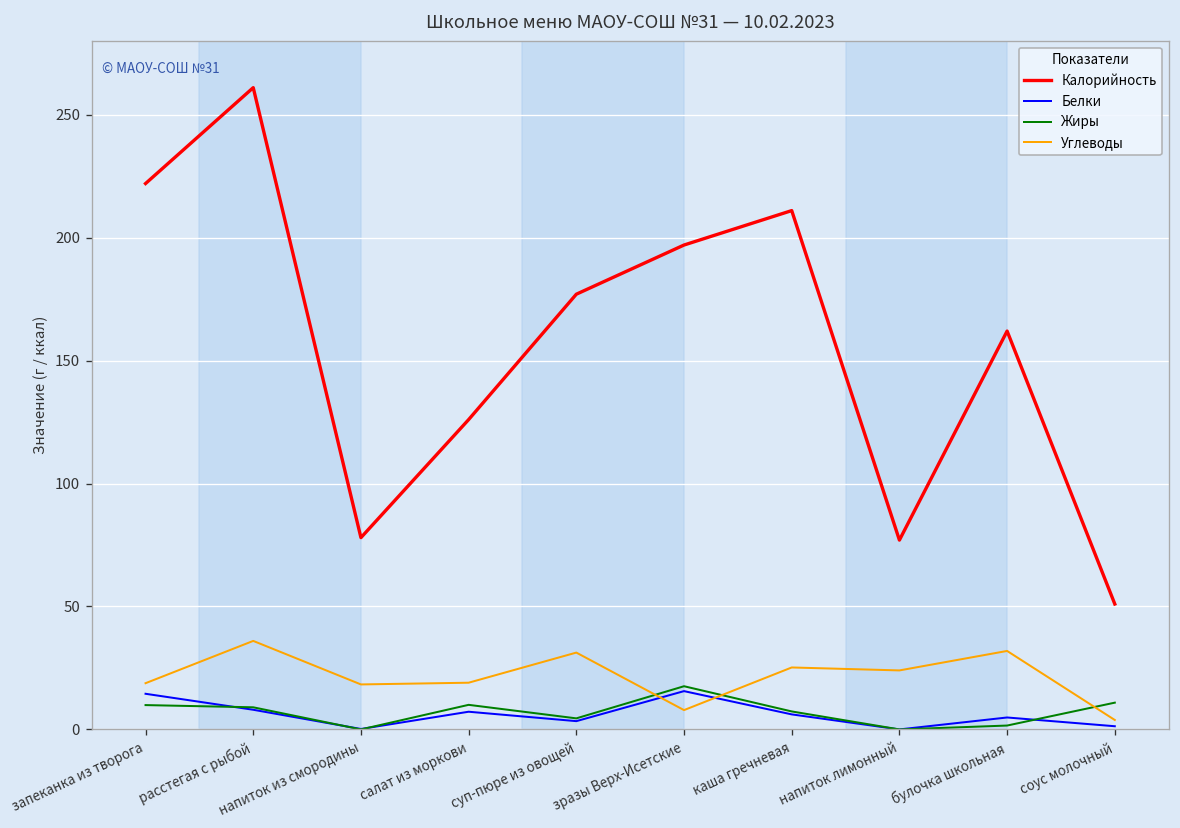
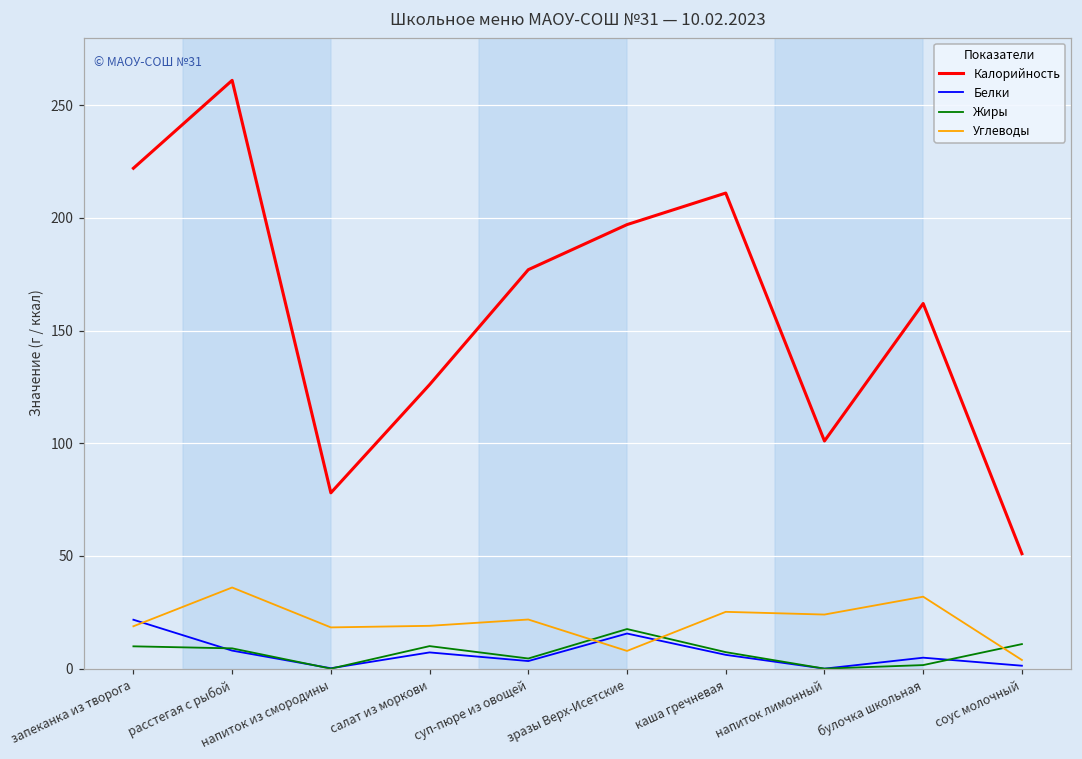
  {
    "Калорийность": {
      "запеканка из творога": 222,
      "расстегая с рыбой": 261,
      "напиток из смородины": 78,
      "салат из моркови": 126,
      "суп-пюре из овощей": 177,
      "зразы Верх-Исетские": 197,
      "каша гречневая": 211,
-     "напиток лимонный": 77,
+     "напиток лимонный": 101,
      "булочка школьная": 162,
      "соус молочный": 51
    },
    "Белки": {
-     "запеканка из творога": 15,
+     "запеканка из творога": 22,
      "салат из моркови": 7,
      "зразы Верх-Исетские": 16,
      "булочка школьная": 5,
      "соус молочный": 1
    },
    "Жиры": {
      "запеканка из творога": 10,
      "салат из моркови": 10,
      "зразы Верх-Исетские": 18,
      "булочка школьная": 2,
      "соус молочный": 11
    },
    "Углеводы": {
      "запеканка из творога": 19,
      "расстегая с рыбой": 36,
      "напиток из смородины": 18,
      "салат из моркови": 19,
-     "суп-пюре из овощей": 31,
+     "суп-пюре из овощей": 22,
      "зразы Верх-Исетские": 8,
      "каша гречневая": 25,
      "напиток лимонный": 24,
      "булочка школьная": 32,
      "соус молочный": 4
    }
  }
